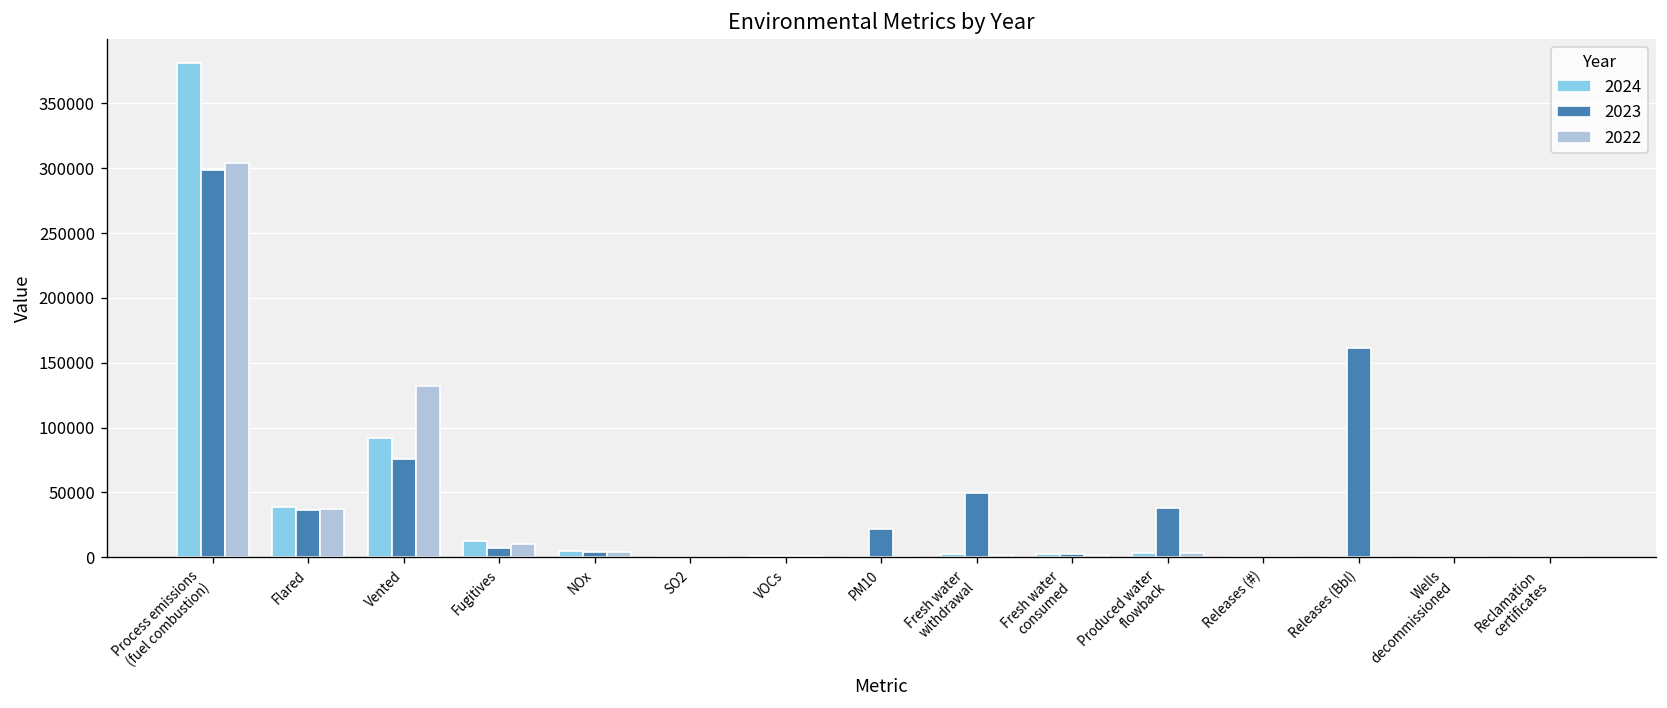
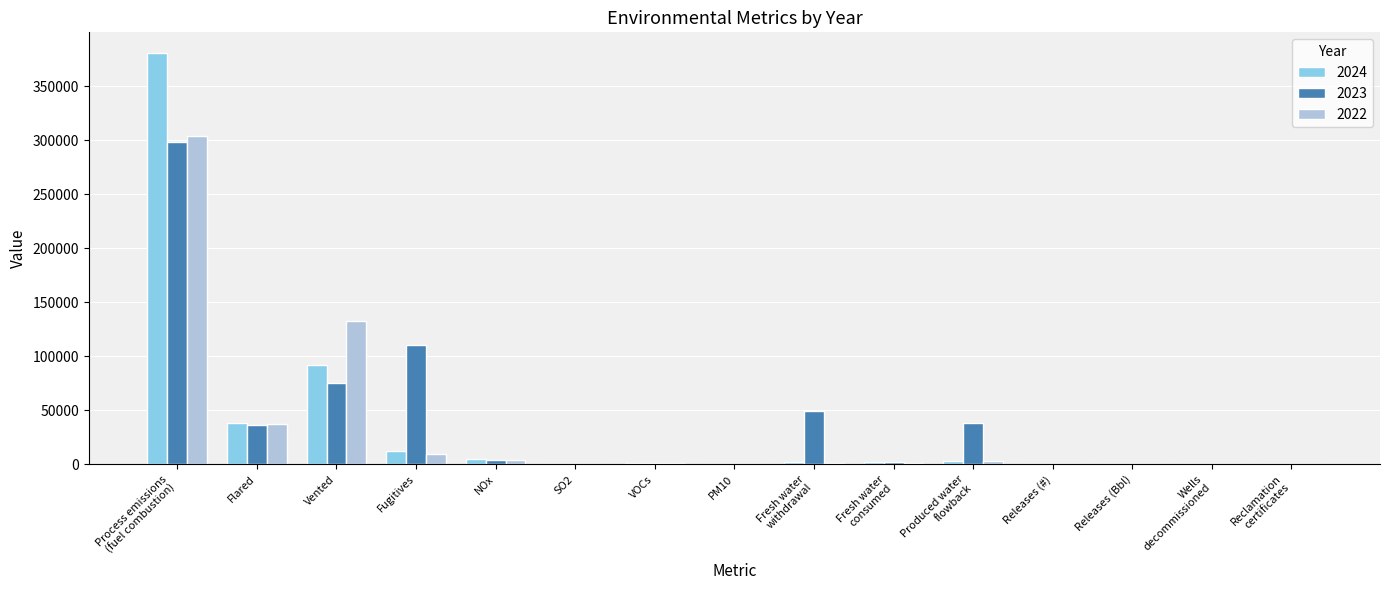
  {
    "2023": {
      "Process emissions (fuel combustion)": 298000,
      "Flared": 36000,
      "Vented": 75000,
-     "Fugitives": 7000,
+     "Fugitives": 110000,
      "NOx": 4000,
-     "PM10": 22000,
+     "PM10": 0,
      "Fresh water withdrawal": 49000,
      "Fresh water consumed": 3000,
      "Produced water flowback": 38000,
-     "Releases (Bbl)": 161000
+     "Releases (Bbl)": 0
    }
  }
